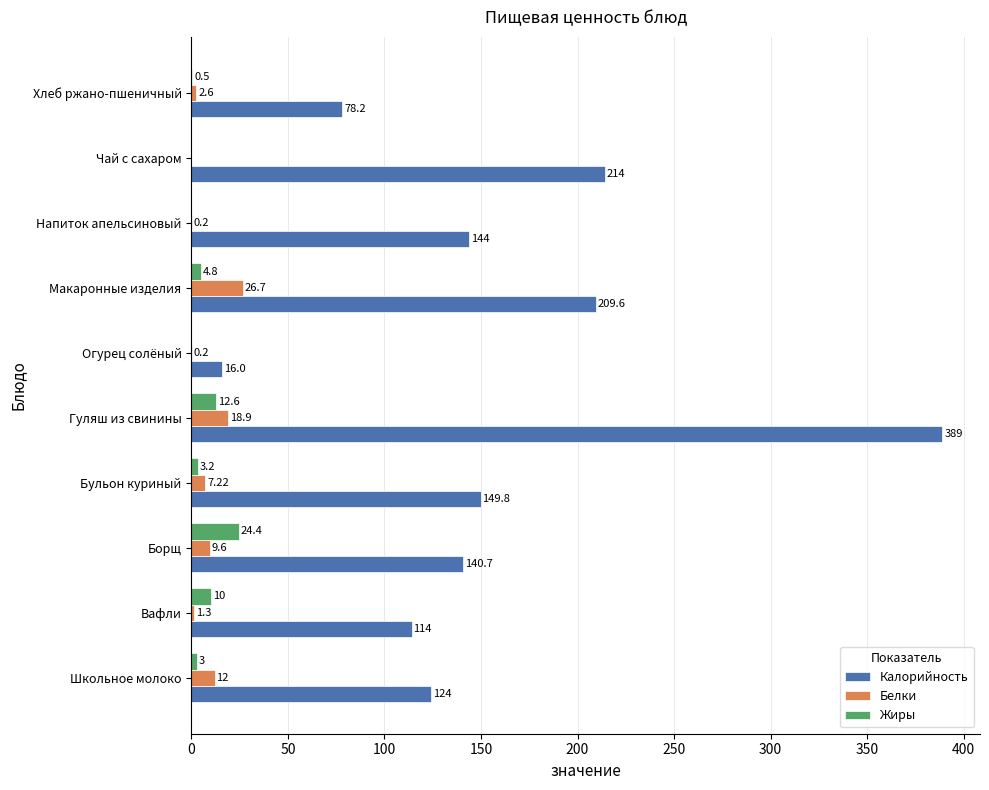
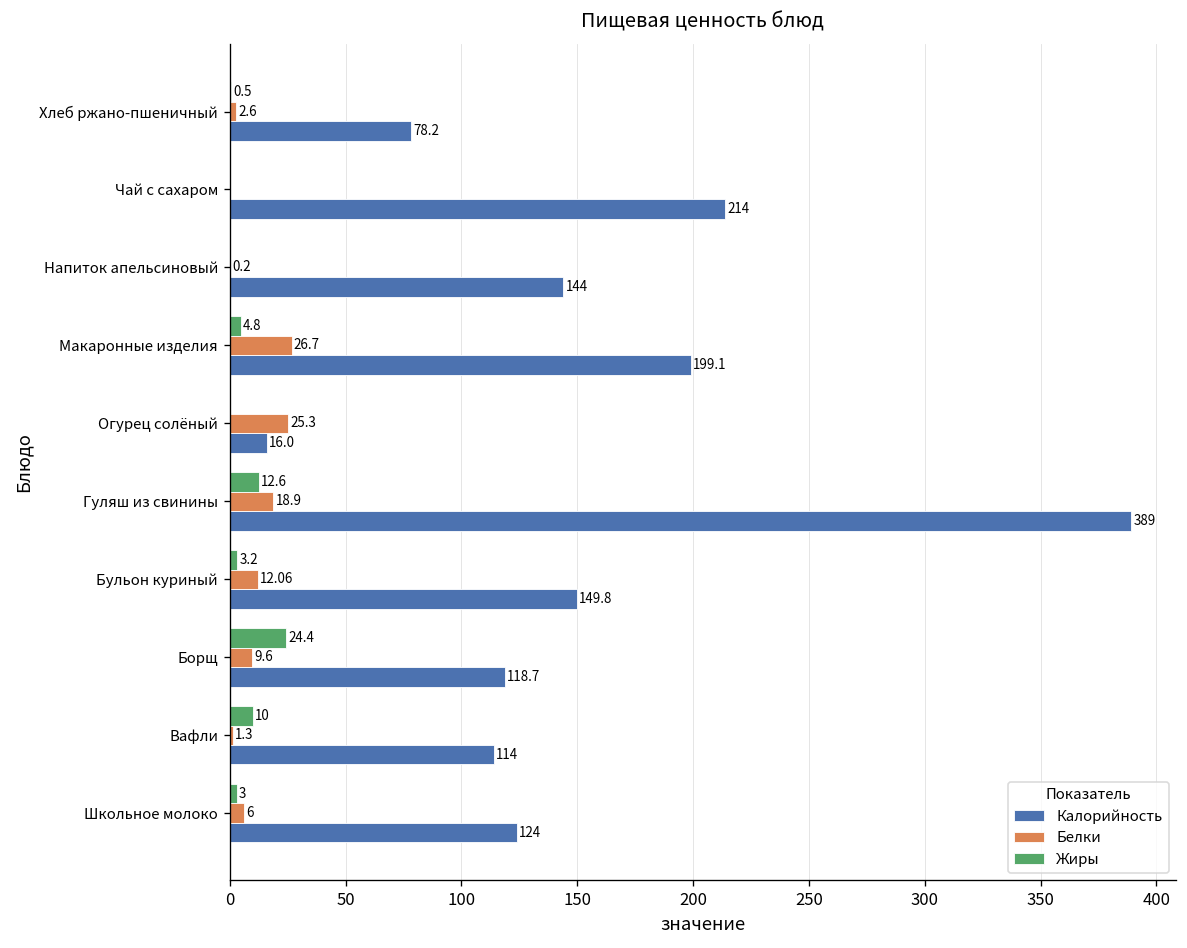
  {
    "Калорийность": {
      "Хлеб ржано-пшеничный": 78.2,
      "Чай с сахаром": 214,
      "Напиток апельсиновый": 144,
-     "Макаронные изделия": 209.6,
+     "Макаронные изделия": 199.1,
      "Огурец солёный": 16.0,
      "Гуляш из свинины": 389,
      "Бульон куриный": 149.8,
-     "Борщ": 140.7,
+     "Борщ": 118.7,
      "Вафли": 114,
      "Школьное молоко": 124
    },
    "Белки": {
      "Хлеб ржано-пшеничный": 2.6,
      "Напиток апельсиновый": 0.2,
      "Макаронные изделия": 26.7,
-     "Огурец солёный": 0.2,
+     "Огурец солёный": 25.3,
      "Гуляш из свинины": 18.9,
-     "Бульон куриный": 7.22,
+     "Бульон куриный": 12.06,
      "Борщ": 9.6,
      "Вафли": 1.3,
-     "Школьное молоко": 12
+     "Школьное молоко": 6
    },
    "Жиры": {
      "Хлеб ржано-пшеничный": 0.5,
      "Макаронные изделия": 4.8,
      "Гуляш из свинины": 12.6,
      "Бульон куриный": 3.2,
      "Борщ": 24.4,
      "Вафли": 10,
      "Школьное молоко": 3
    }
  }
